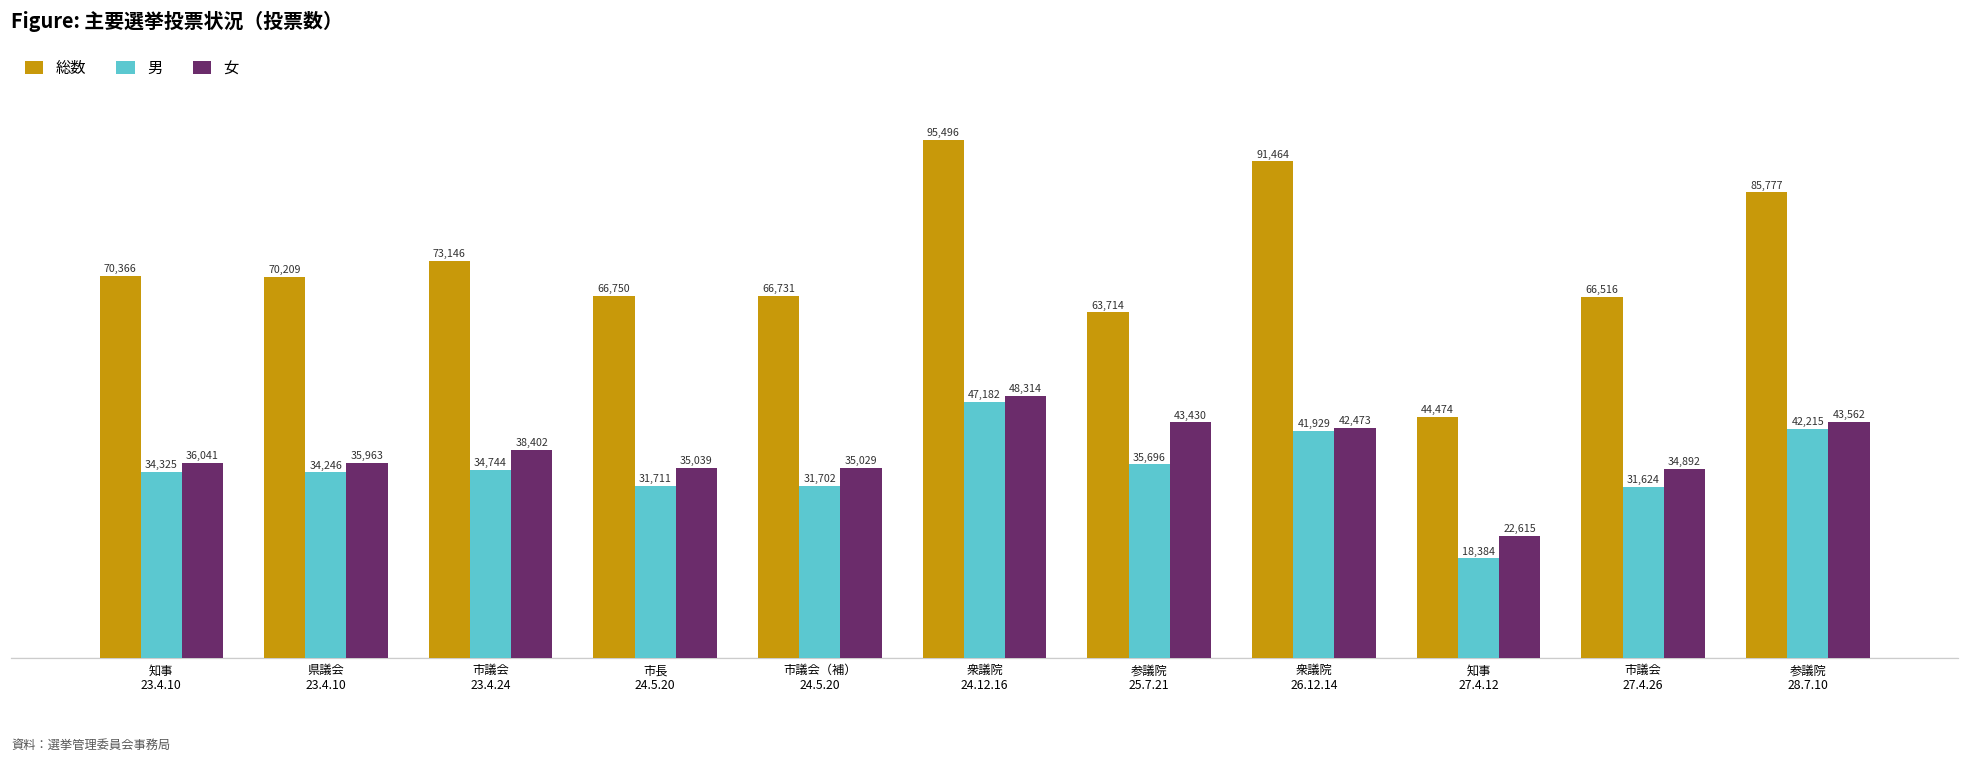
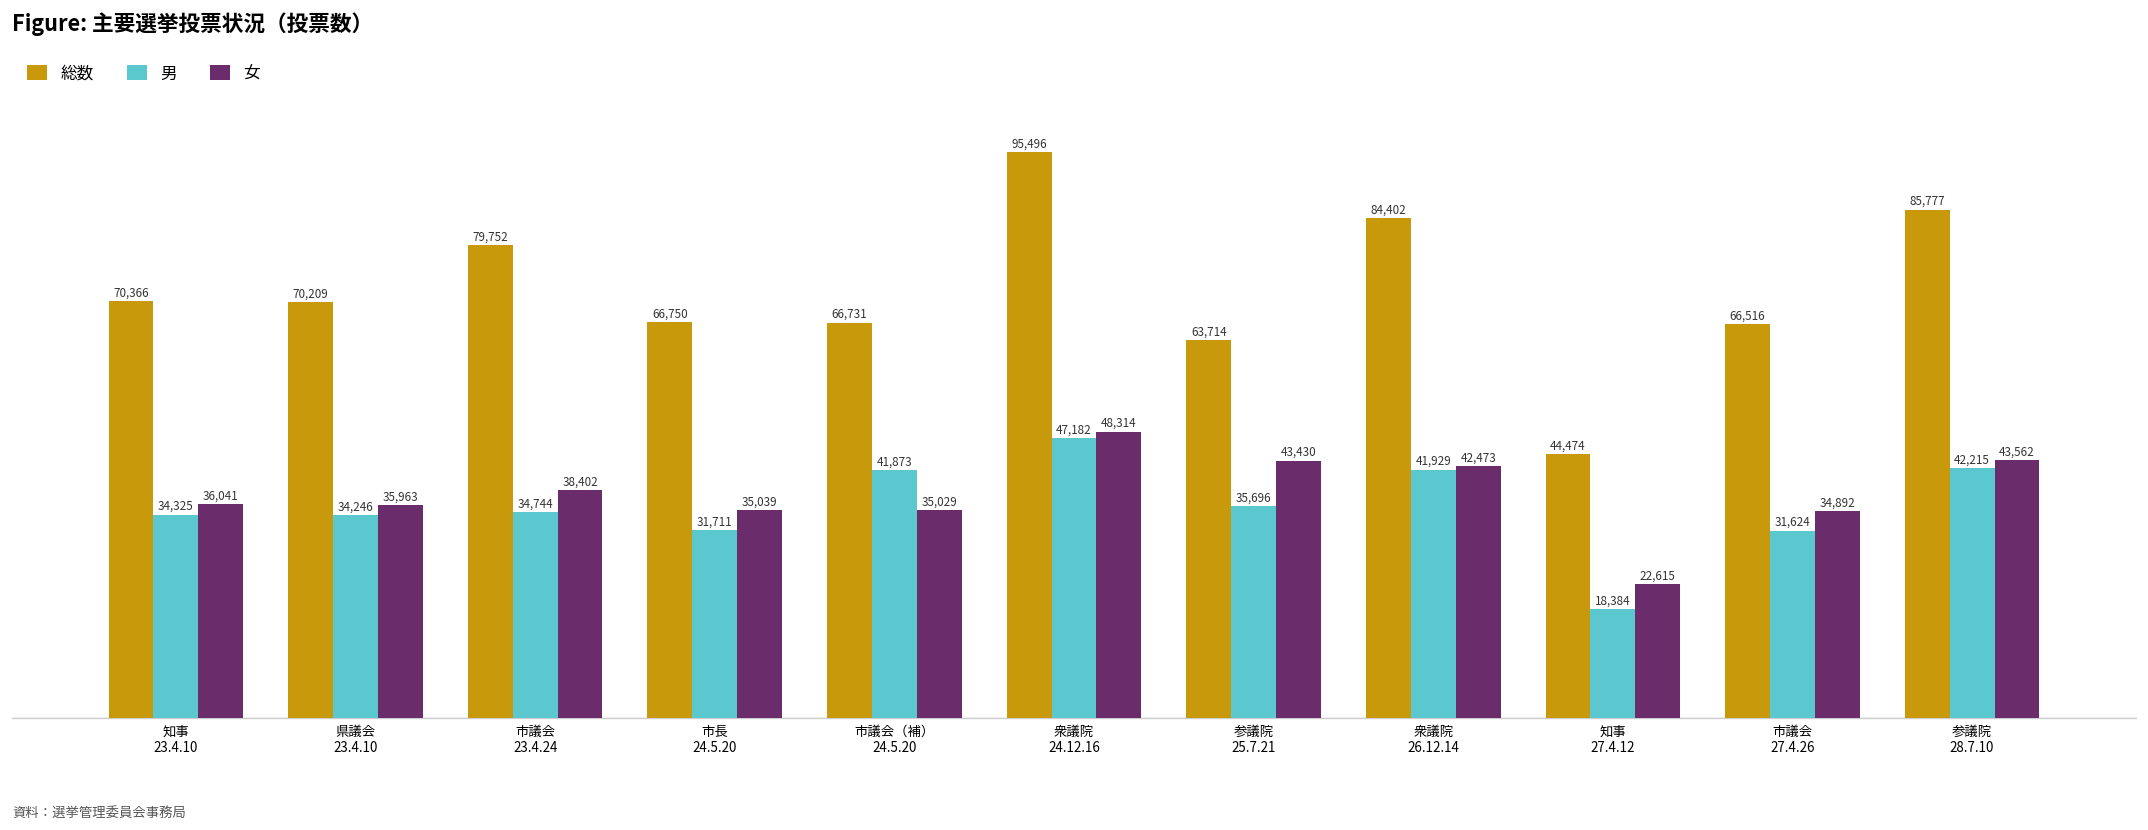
  {
    "総数": {
      "知事 23.4.10": "70,366",
      "県議会 23.4.10": "70,209",
-     "市議会 23.4.24": "73,146",
+     "市議会 23.4.24": "79,752",
      "市長 24.5.20": "66,750",
      "市議会（補） 24.5.20": "66,731",
      "衆議院 24.12.16": "95,496",
      "参議院 25.7.21": "63,714",
-     "衆議院 26.12.14": "91,464",
+     "衆議院 26.12.14": "84,402",
      "知事 27.4.12": "44,474",
      "市議会 27.4.26": "66,516",
      "参議院 28.7.10": "85,777"
    },
    "男": {
      "知事 23.4.10": "34,325",
      "県議会 23.4.10": "34,246",
      "市議会 23.4.24": "34,744",
      "市長 24.5.20": "31,711",
-     "市議会（補） 24.5.20": "31,702",
+     "市議会（補） 24.5.20": "41,873",
      "衆議院 24.12.16": "47,182",
      "参議院 25.7.21": "35,696",
      "衆議院 26.12.14": "41,929",
      "知事 27.4.12": "18,384",
      "市議会 27.4.26": "31,624",
      "参議院 28.7.10": "42,215"
    },
    "女": {
      "知事 23.4.10": "36,041",
      "県議会 23.4.10": "35,963",
      "市議会 23.4.24": "38,402",
      "市長 24.5.20": "35,039",
      "市議会（補） 24.5.20": "35,029",
      "衆議院 24.12.16": "48,314",
      "参議院 25.7.21": "43,430",
      "衆議院 26.12.14": "42,473",
      "知事 27.4.12": "22,615",
      "市議会 27.4.26": "34,892",
      "参議院 28.7.10": "43,562"
    }
  }
